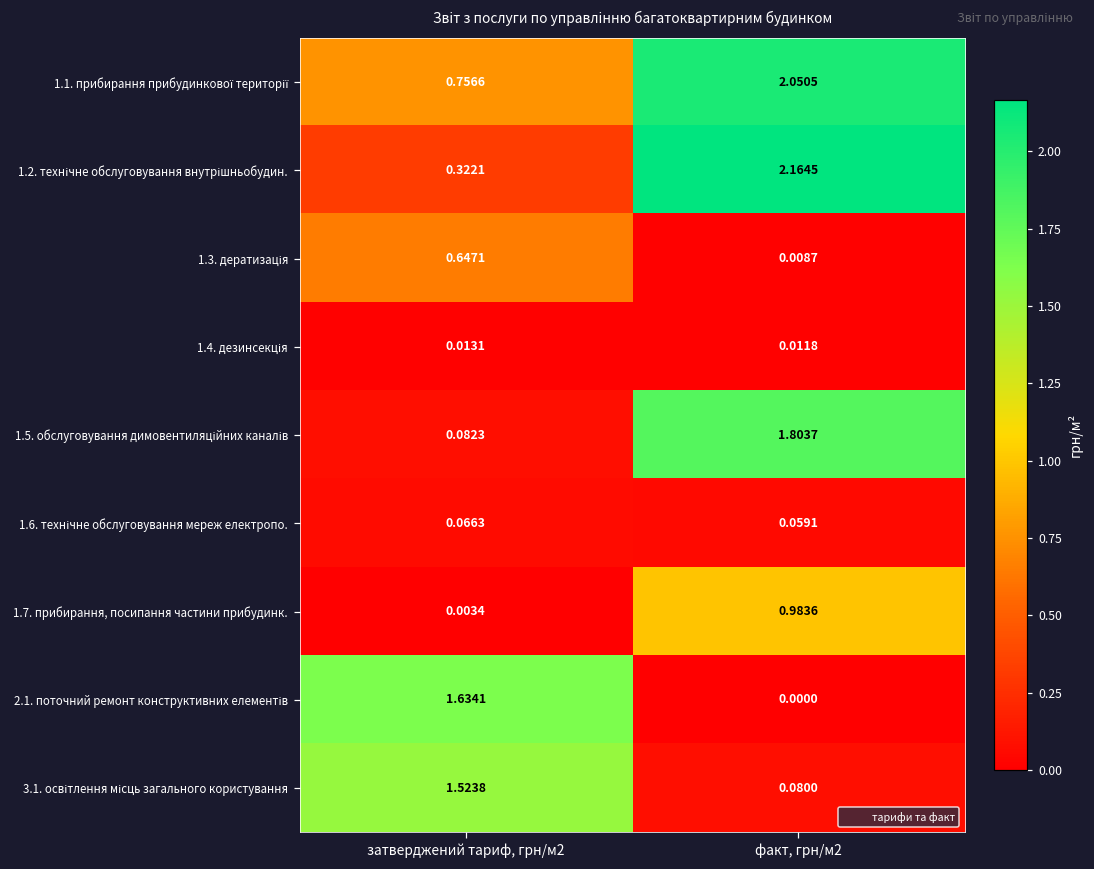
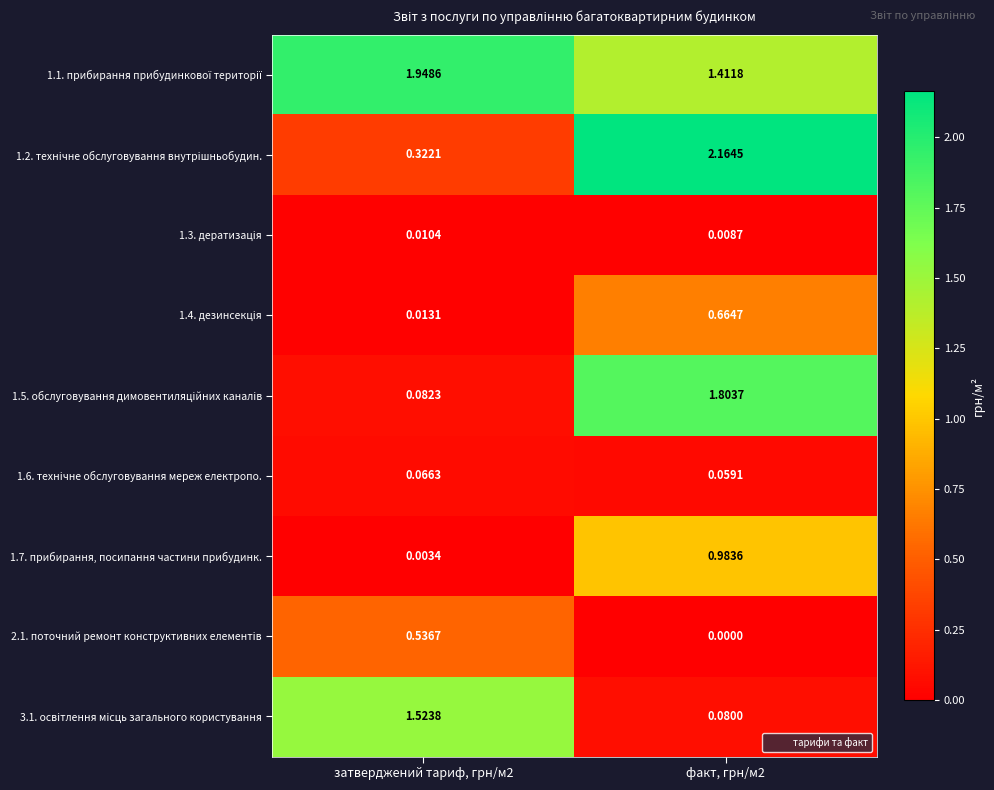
  {
    "1.1. прибирання прибудинкової території": {
-     "затверджений тариф, грн/м2": 0.7566,
-     "факт, грн/м2": 2.0505
+     "затверджений тариф, грн/м2": 1.9486,
+     "факт, грн/м2": 1.4118
    },
    "1.2. технічне обслуговування внутрішньобудин.": {
      "затверджений тариф, грн/м2": 0.3221,
      "факт, грн/м2": 2.1645
    },
    "1.3. дератизація": {
-     "затверджений тариф, грн/м2": 0.6471,
+     "затверджений тариф, грн/м2": 0.0104,
      "факт, грн/м2": 0.0087
    },
    "1.4. дезинсекція": {
      "затверджений тариф, грн/м2": 0.0131,
-     "факт, грн/м2": 0.0118
+     "факт, грн/м2": 0.6647
    },
    "1.5. обслуговування димовентиляційних каналів": {
      "затверджений тариф, грн/м2": 0.0823,
      "факт, грн/м2": 1.8037
    },
    "1.6. технічне обслуговування мереж електропо.": {
      "затверджений тариф, грн/м2": 0.0663,
      "факт, грн/м2": 0.0591
    },
    "1.7. прибирання, посипання частини прибудинк.": {
      "затверджений тариф, грн/м2": 0.0034,
      "факт, грн/м2": 0.9836
    },
    "2.1. поточний ремонт конструктивних елементів": {
-     "затверджений тариф, грн/м2": 1.6341,
+     "затверджений тариф, грн/м2": 0.5367,
      "факт, грн/м2": 0.0000
    },
    "3.1. освітлення місць загального користування": {
      "затверджений тариф, грн/м2": 1.5238,
      "факт, грн/м2": 0.0800
    }
  }
